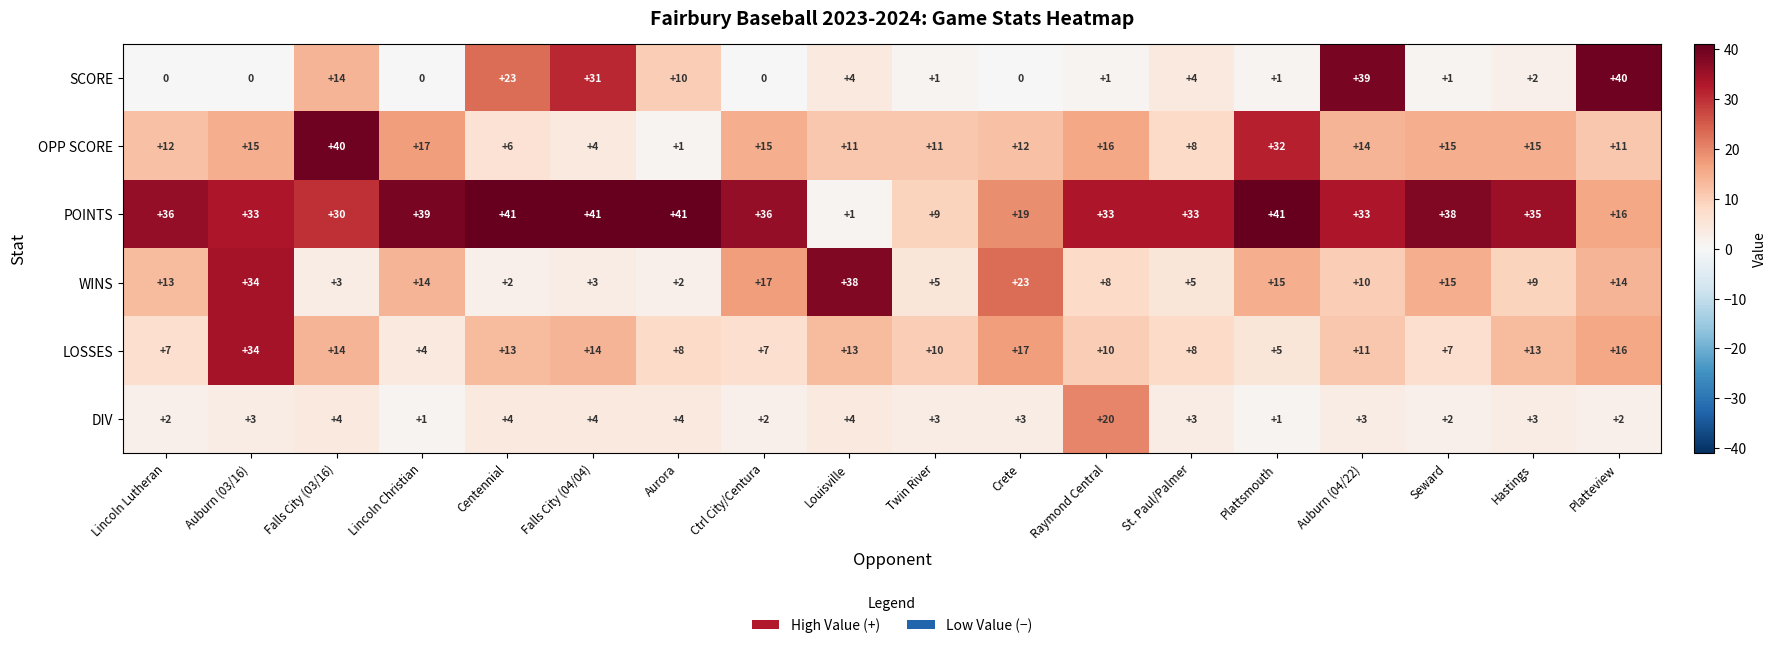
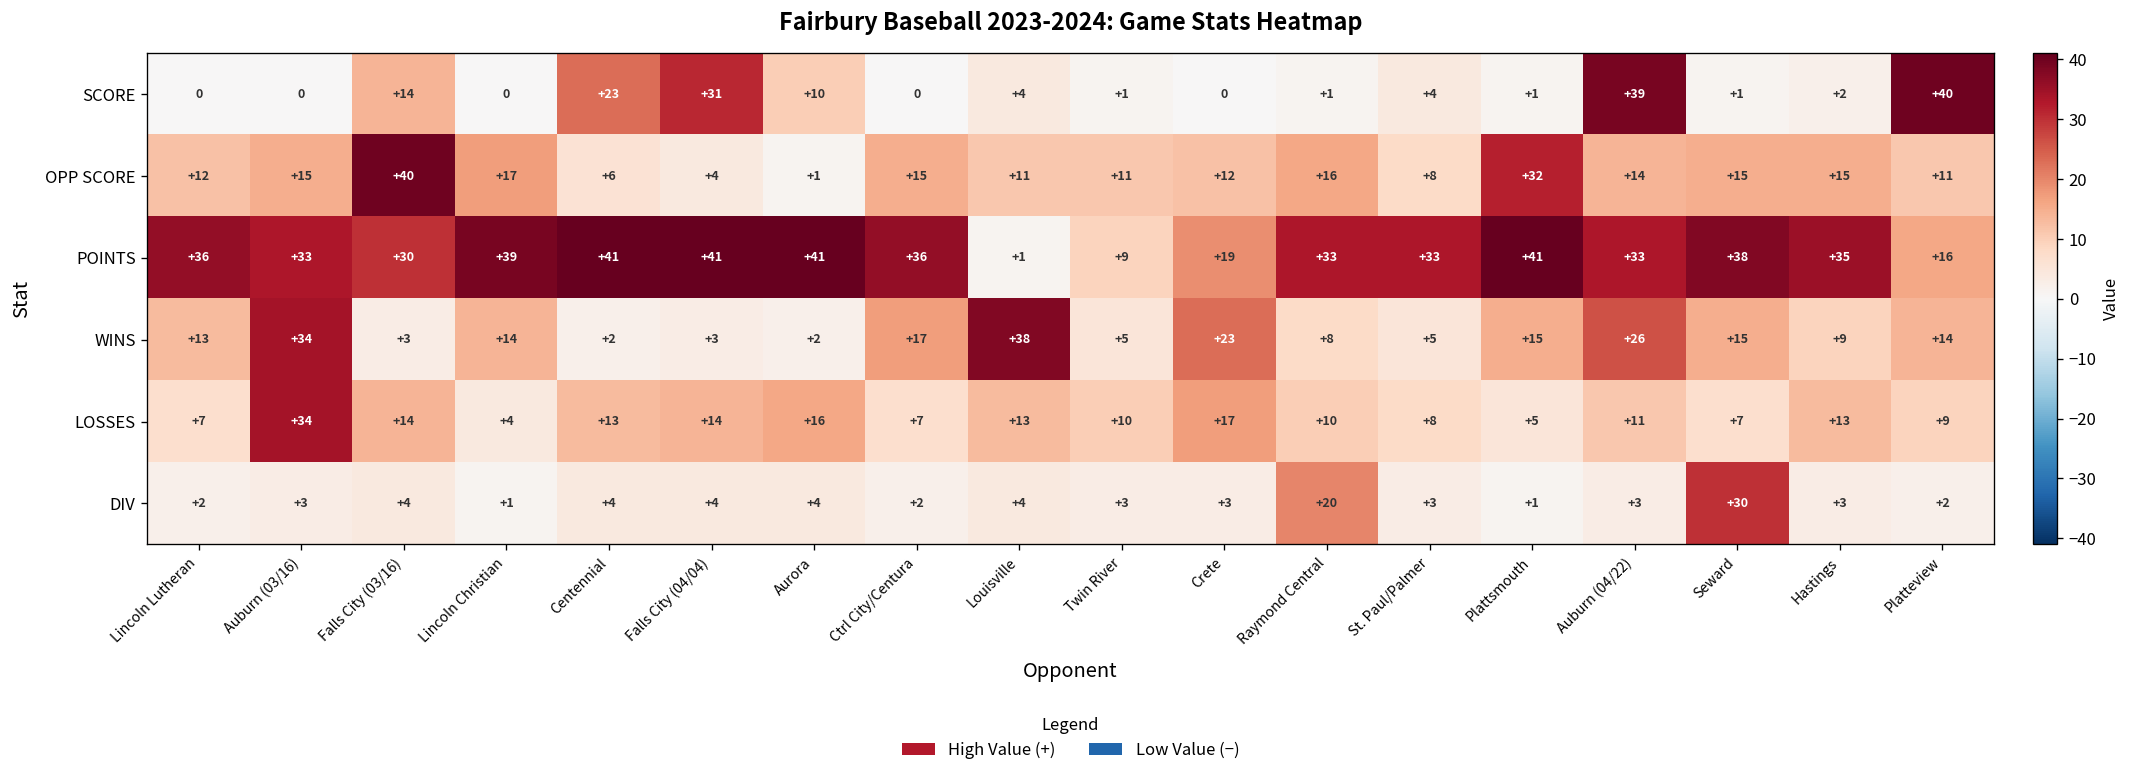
  {
    "SCORE": {
      "Lincoln Lutheran": "0",
      "Auburn (03/16)": "0",
      "Falls City (03/16)": "+14",
      "Lincoln Christian": "0",
      "Centennial": "+23",
      "Falls City (04/04)": "+31",
      "Aurora": "+10",
      "Ctrl City/Centura": "0",
      "Louisville": "+4",
      "Twin River": "+1",
      "Crete": "0",
      "Raymond Central": "+1",
      "St. Paul/Palmer": "+4",
      "Plattsmouth": "+1",
      "Auburn (04/22)": "+39",
      "Seward": "+1",
      "Hastings": "+2",
      "Platteview": "+40"
    },
    "OPP SCORE": {
      "Lincoln Lutheran": "+12",
      "Auburn (03/16)": "+15",
      "Falls City (03/16)": "+40",
      "Lincoln Christian": "+17",
      "Centennial": "+6",
      "Falls City (04/04)": "+4",
      "Aurora": "+1",
      "Ctrl City/Centura": "+15",
      "Louisville": "+11",
      "Twin River": "+11",
      "Crete": "+12",
      "Raymond Central": "+16",
      "St. Paul/Palmer": "+8",
      "Plattsmouth": "+32",
      "Auburn (04/22)": "+14",
      "Seward": "+15",
      "Hastings": "+15",
      "Platteview": "+11"
    },
    "POINTS": {
      "Lincoln Lutheran": "+36",
      "Auburn (03/16)": "+33",
      "Falls City (03/16)": "+30",
      "Lincoln Christian": "+39",
      "Centennial": "+41",
      "Falls City (04/04)": "+41",
      "Aurora": "+41",
      "Ctrl City/Centura": "+36",
      "Louisville": "+1",
      "Twin River": "+9",
      "Crete": "+19",
      "Raymond Central": "+33",
      "St. Paul/Palmer": "+33",
      "Plattsmouth": "+41",
      "Auburn (04/22)": "+33",
      "Seward": "+38",
      "Hastings": "+35",
      "Platteview": "+16"
    },
    "WINS": {
      "Lincoln Lutheran": "+13",
      "Auburn (03/16)": "+34",
      "Falls City (03/16)": "+3",
      "Lincoln Christian": "+14",
      "Centennial": "+2",
      "Falls City (04/04)": "+3",
      "Aurora": "+2",
      "Ctrl City/Centura": "+17",
      "Louisville": "+38",
      "Twin River": "+5",
      "Crete": "+23",
      "Raymond Central": "+8",
      "St. Paul/Palmer": "+5",
      "Plattsmouth": "+15",
-     "Auburn (04/22)": "+10",
+     "Auburn (04/22)": "+26",
      "Seward": "+15",
      "Hastings": "+9",
      "Platteview": "+14"
    },
    "LOSSES": {
      "Lincoln Lutheran": "+7",
      "Auburn (03/16)": "+34",
      "Falls City (03/16)": "+14",
      "Lincoln Christian": "+4",
      "Centennial": "+13",
      "Falls City (04/04)": "+14",
-     "Aurora": "+8",
+     "Aurora": "+16",
      "Ctrl City/Centura": "+7",
      "Louisville": "+13",
      "Twin River": "+10",
      "Crete": "+17",
      "Raymond Central": "+10",
      "St. Paul/Palmer": "+8",
      "Plattsmouth": "+5",
      "Auburn (04/22)": "+11",
      "Seward": "+7",
      "Hastings": "+13",
-     "Platteview": "+16"
+     "Platteview": "+9"
    },
    "DIV": {
      "Lincoln Lutheran": "+2",
      "Auburn (03/16)": "+3",
      "Falls City (03/16)": "+4",
      "Lincoln Christian": "+1",
      "Centennial": "+4",
      "Falls City (04/04)": "+4",
      "Aurora": "+4",
      "Ctrl City/Centura": "+2",
      "Louisville": "+4",
      "Twin River": "+3",
      "Crete": "+3",
      "Raymond Central": "+20",
      "St. Paul/Palmer": "+3",
      "Plattsmouth": "+1",
      "Auburn (04/22)": "+3",
-     "Seward": "+2",
+     "Seward": "+30",
      "Hastings": "+3",
      "Platteview": "+2"
    }
  }
